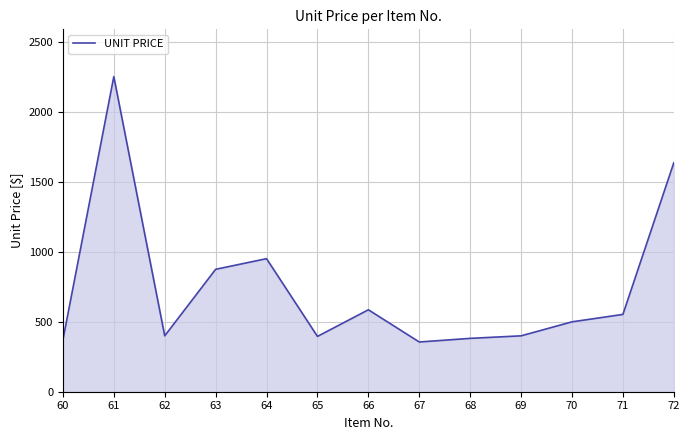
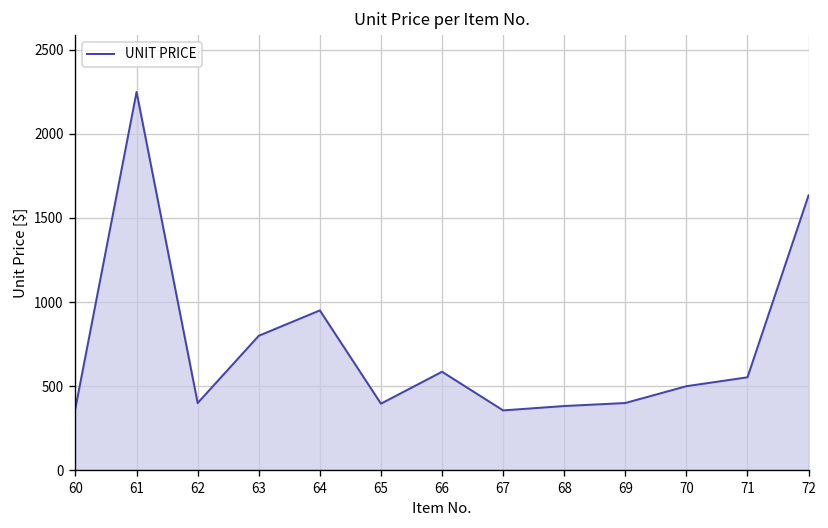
  {
    "60": 370,
    "61": 2250,
    "62": 400,
-   "63": 870,
+   "63": 800,
    "64": 950,
    "65": 400,
    "66": 590,
    "67": 360,
    "68": 380,
    "69": 400,
    "70": 500,
    "71": 550,
    "72": 1640
  }
